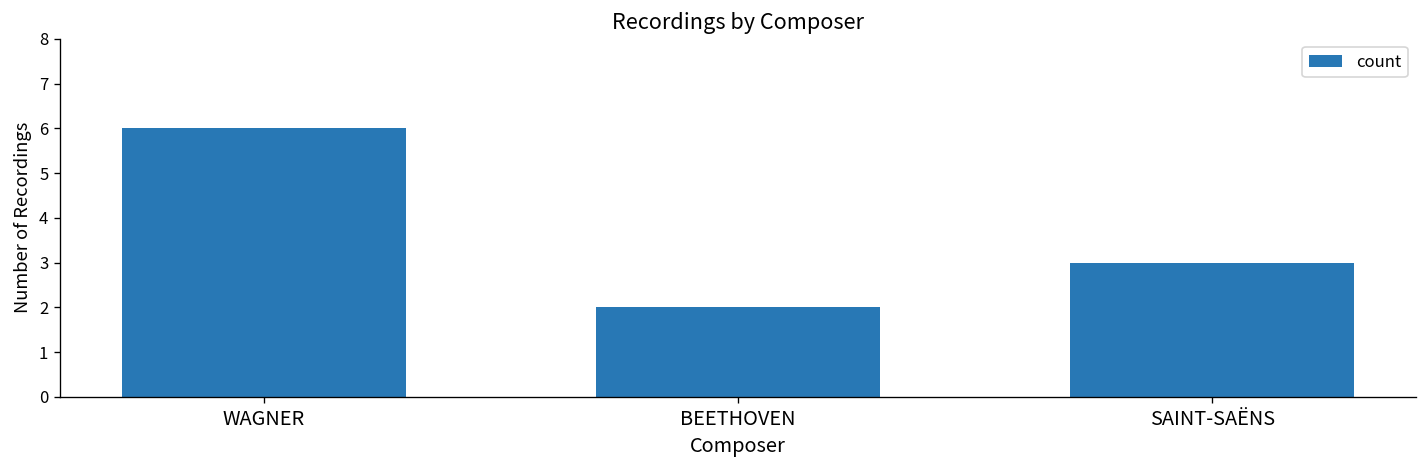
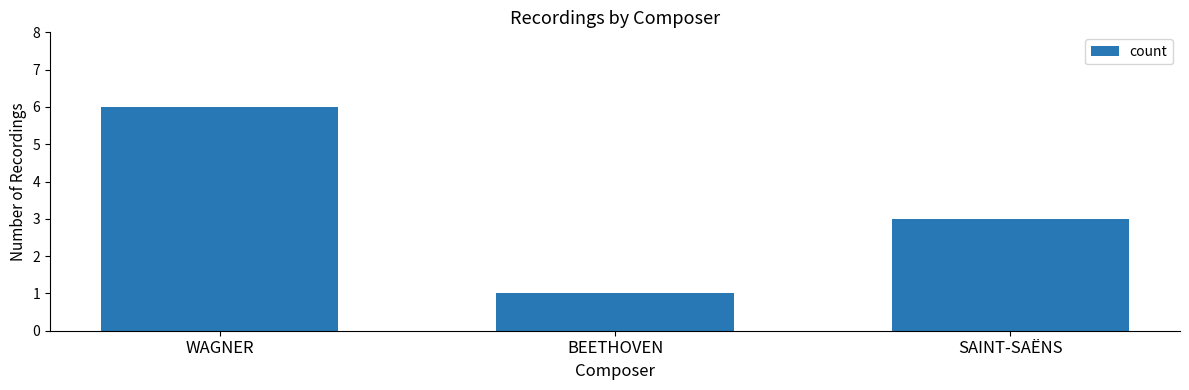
  {
    "WAGNER": 6,
-   "BEETHOVEN": 2,
+   "BEETHOVEN": 1,
    "SAINT-SAËNS": 3
  }
